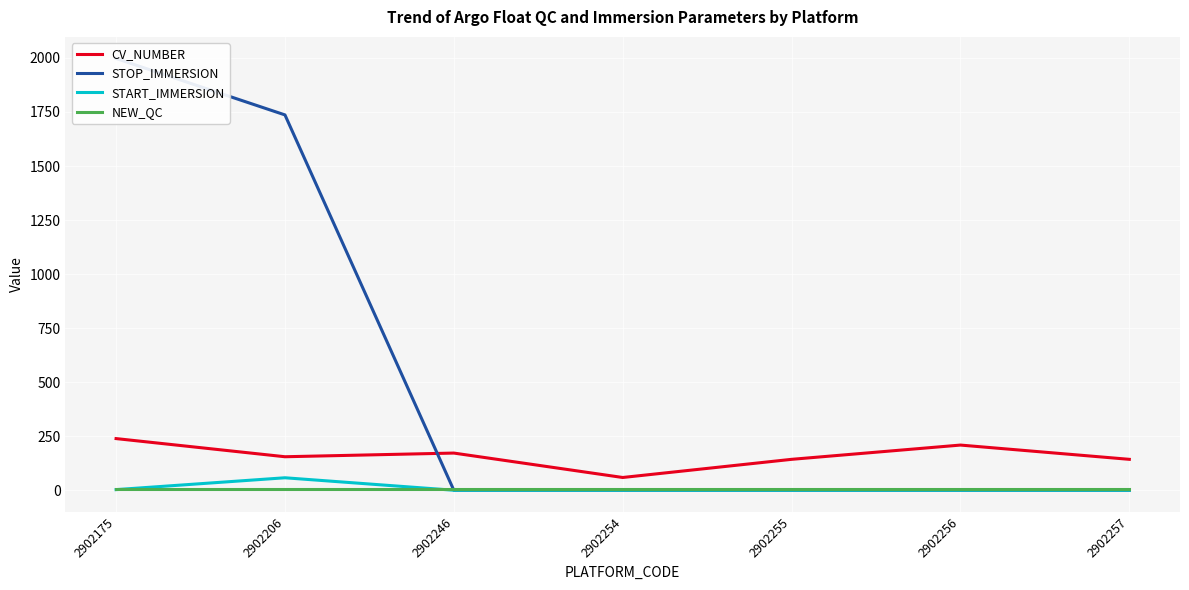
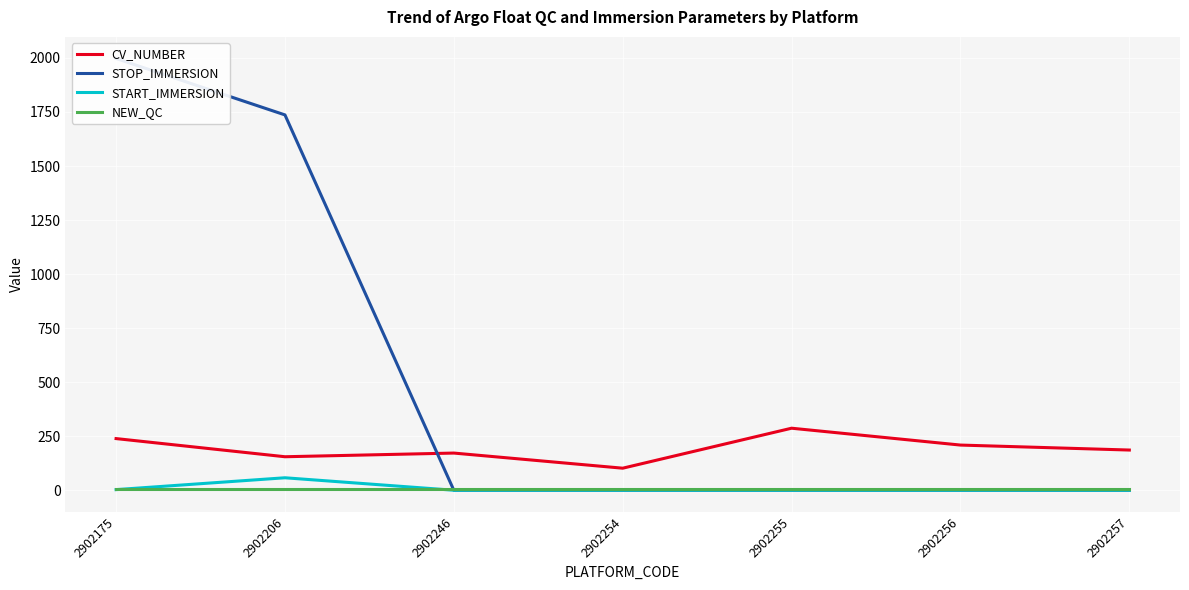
  {
    "CV_NUMBER": {
      "2902175": 240,
      "2902206": 160,
      "2902246": 170,
-     "2902254": 60,
-     "2902255": 140,
+     "2902254": 100,
+     "2902255": 290,
      "2902256": 210,
-     "2902257": 140
+     "2902257": 190
    },
    "STOP_IMMERSION": {
      "2902206": 1740
    },
    "START_IMMERSION": {
      "2902206": 60
    },
    "NEW_QC": {
      "2902206": 0
    }
  }
